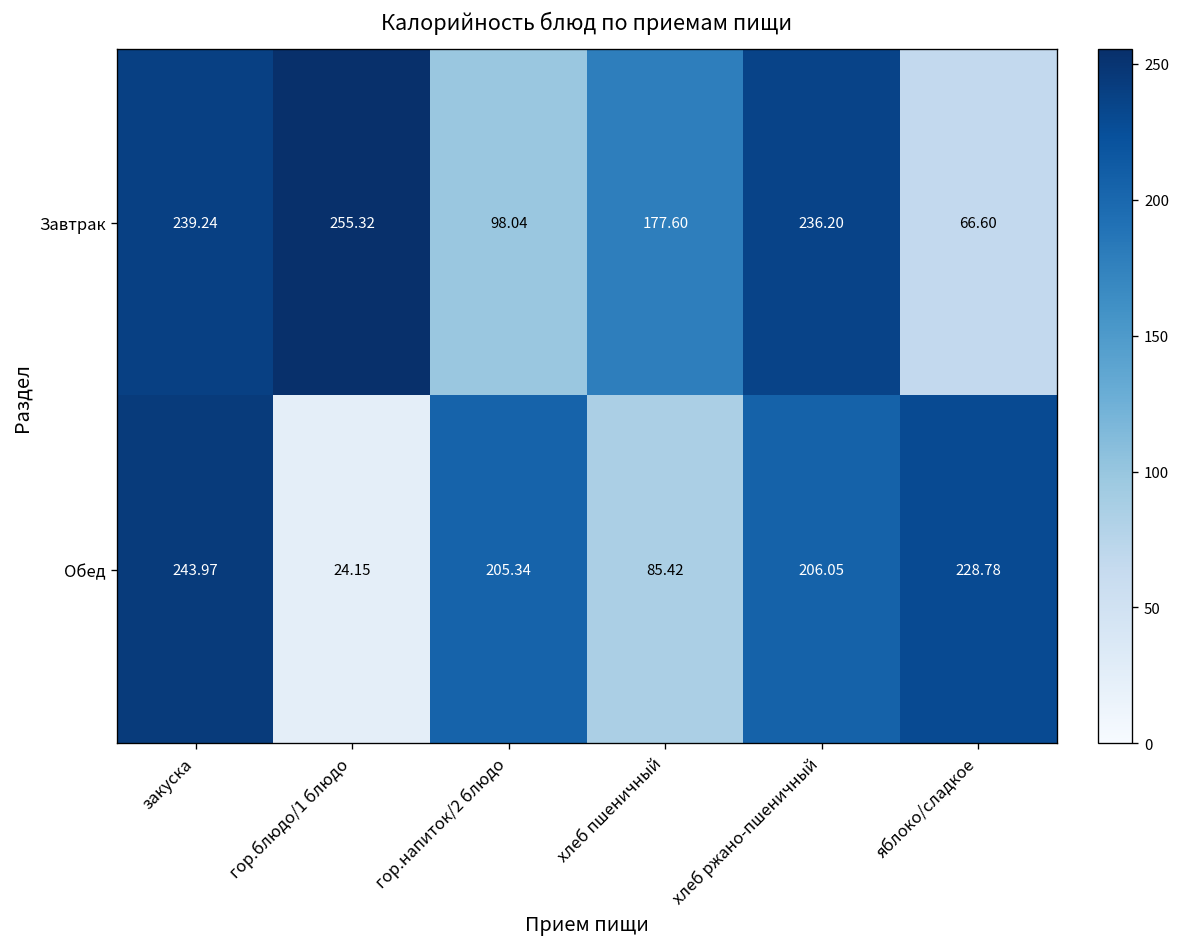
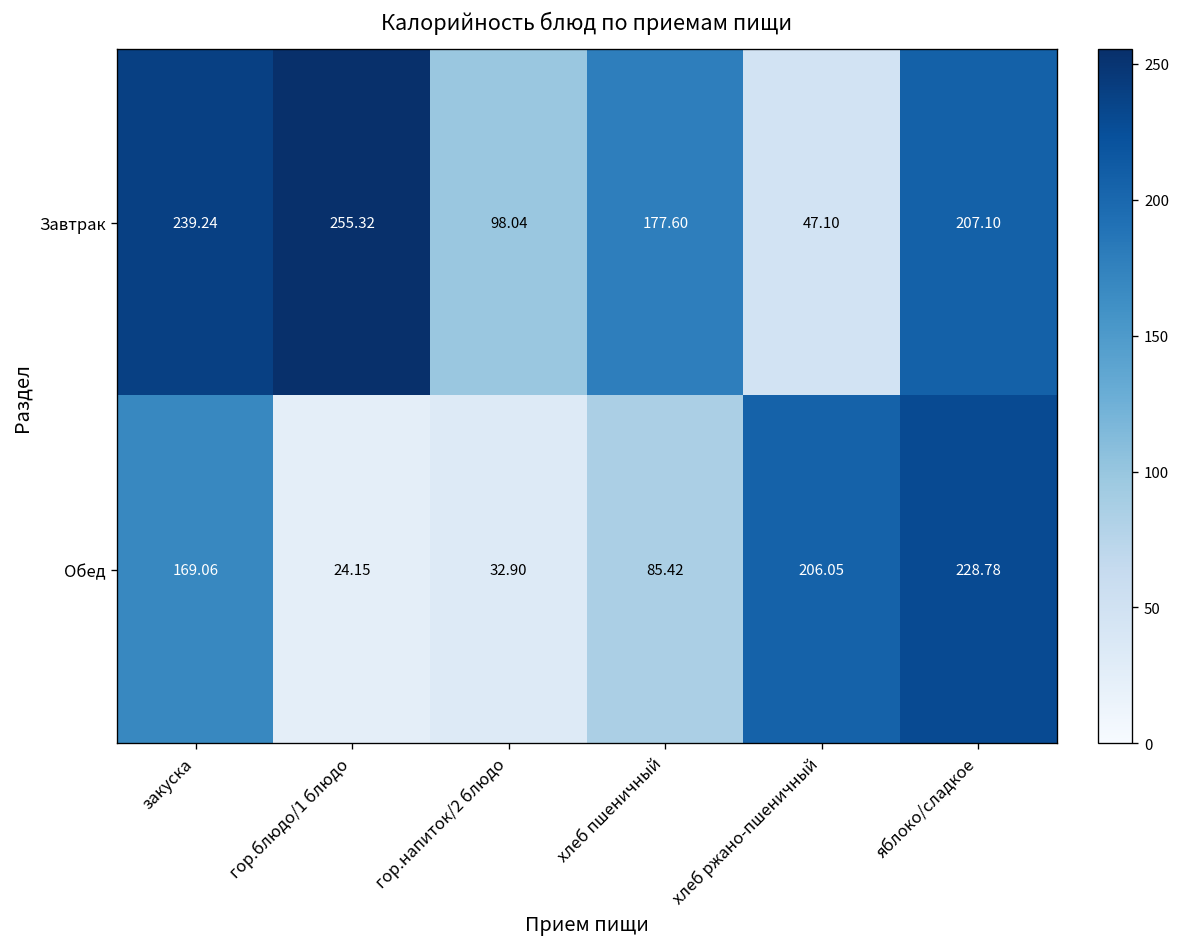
  {
    "Завтрак": {
      "закуска": 239.24,
      "гор.блюдо/1 блюдо": 255.32,
      "гор.напиток/2 блюдо": 98.04,
      "хлеб пшеничный": 177.60,
-     "хлеб ржано-пшеничный": 236.20,
-     "яблоко/сладкое": 66.60
+     "хлеб ржано-пшеничный": 47.10,
+     "яблоко/сладкое": 207.10
    },
    "Обед": {
-     "закуска": 243.97,
+     "закуска": 169.06,
      "гор.блюдо/1 блюдо": 24.15,
-     "гор.напиток/2 блюдо": 205.34,
+     "гор.напиток/2 блюдо": 32.90,
      "хлеб пшеничный": 85.42,
      "хлеб ржано-пшеничный": 206.05,
      "яблоко/сладкое": 228.78
    }
  }
